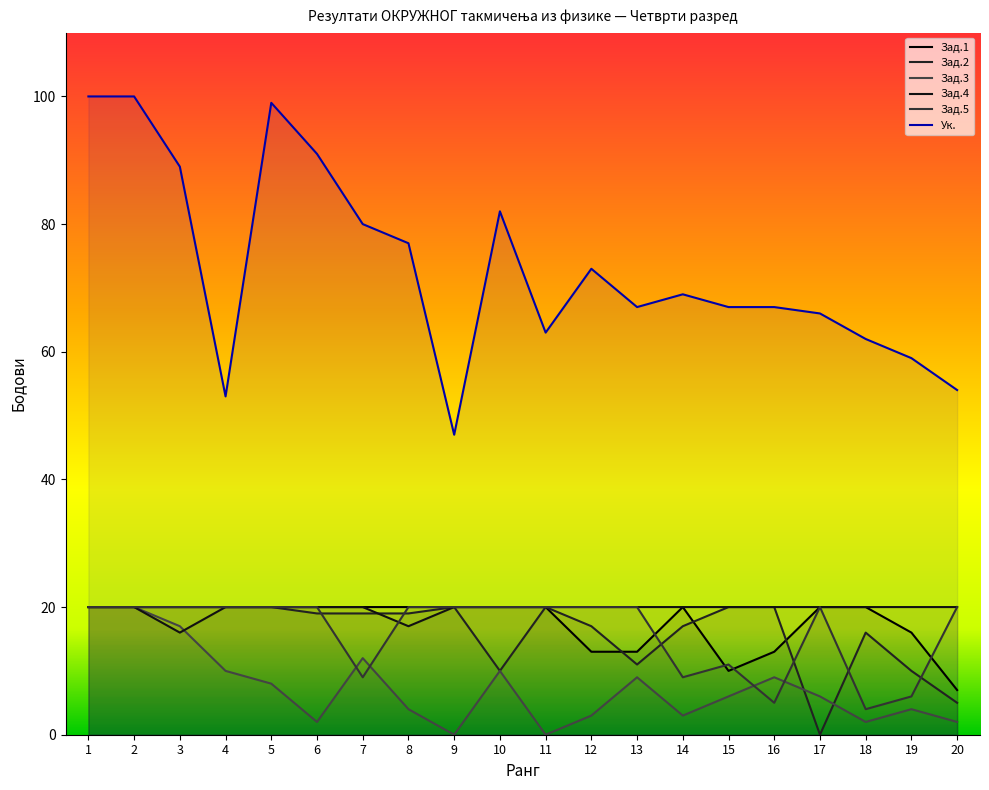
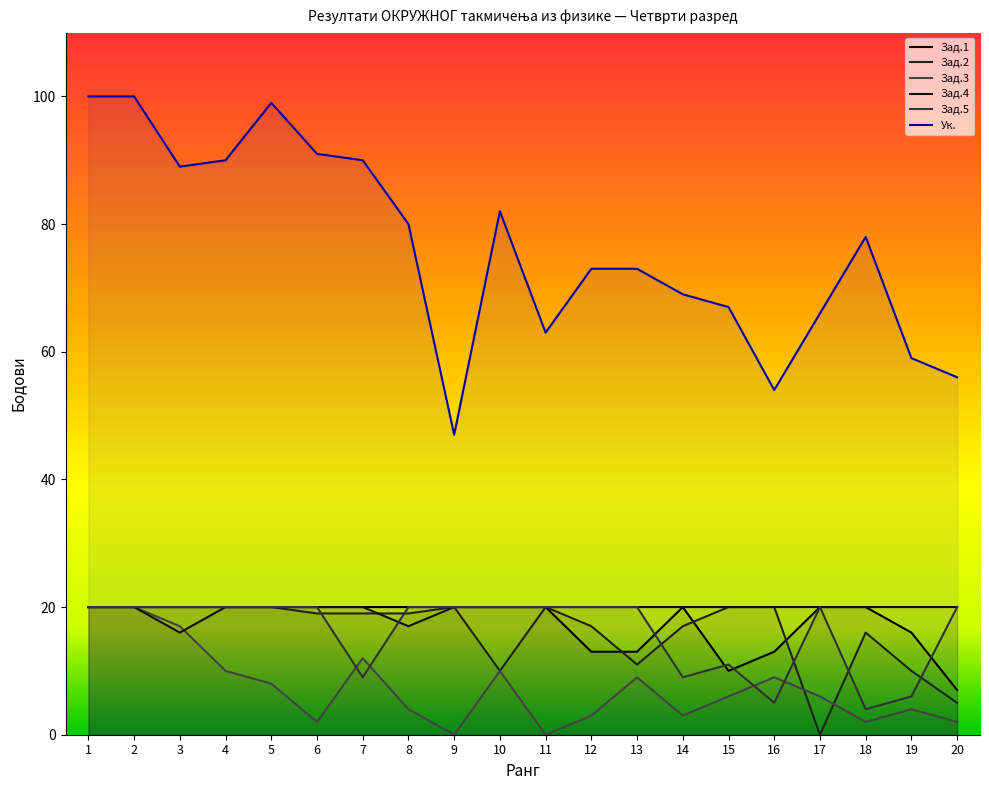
  {
    "Ук.": {
      "1": 100,
      "2": 100,
      "3": 89,
-     "4": 53,
+     "4": 90,
      "5": 99,
      "6": 91,
-     "7": 80,
-     "8": 77,
+     "7": 90,
+     "8": 80,
      "9": 47,
      "10": 82,
      "11": 63,
      "12": 73,
-     "13": 67,
+     "13": 73,
      "14": 69,
      "15": 67,
-     "16": 67,
+     "16": 54,
      "17": 66,
-     "18": 62,
+     "18": 78,
      "19": 59,
-     "20": 54
+     "20": 56
    }
  }
